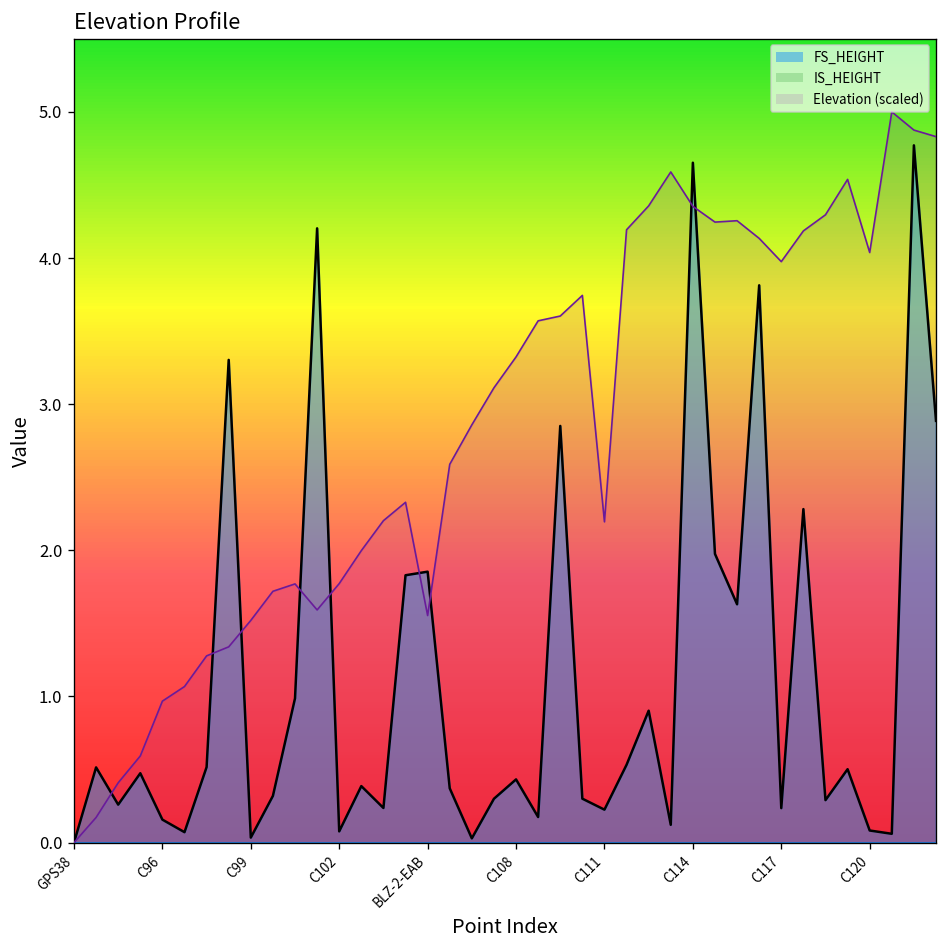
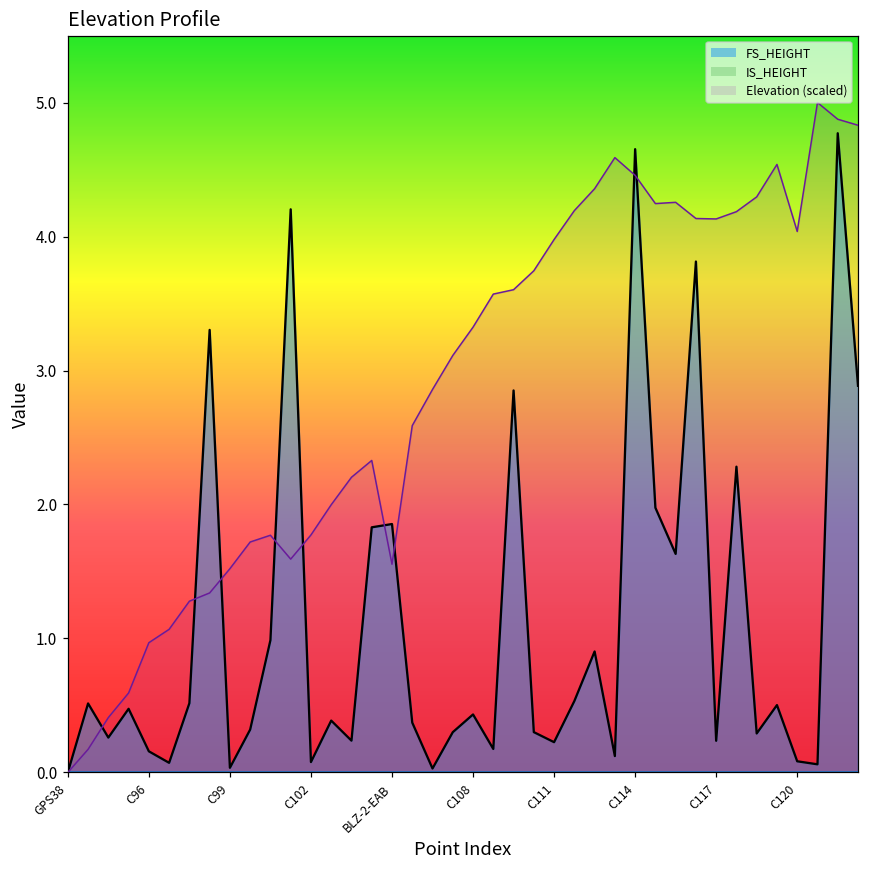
  {
    "FS_HEIGHT": {
      "C96": 0.16,
      "C99": 0.03,
      "C102": 0.08,
      "BLZ-2-EAB": 1.85,
      "C108": 0.43,
      "C111": 0.23,
      "C114": 4.65,
      "C117": 0.24,
      "C120": 0.08
    },
    "IS_HEIGHT": {
      "C96": 0.00,
      "C99": 0.00,
      "C102": 0.00,
      "BLZ-2-EAB": 0.00,
      "C108": 0.00,
      "C111": 0.00,
      "C114": 0.00,
      "C117": 0.00,
      "C120": 0.00
    },
    "Elevation (scaled)": {
      "C96": 0.97,
      "C99": 1.52,
      "C102": 1.77,
      "BLZ-2-EAB": 1.55,
      "C108": 3.32,
-     "C111": 2.20,
-     "C114": 4.35,
-     "C117": 3.98,
+     "C111": 3.98,
+     "C114": 4.46,
+     "C117": 4.13,
      "C120": 4.04
    }
  }
